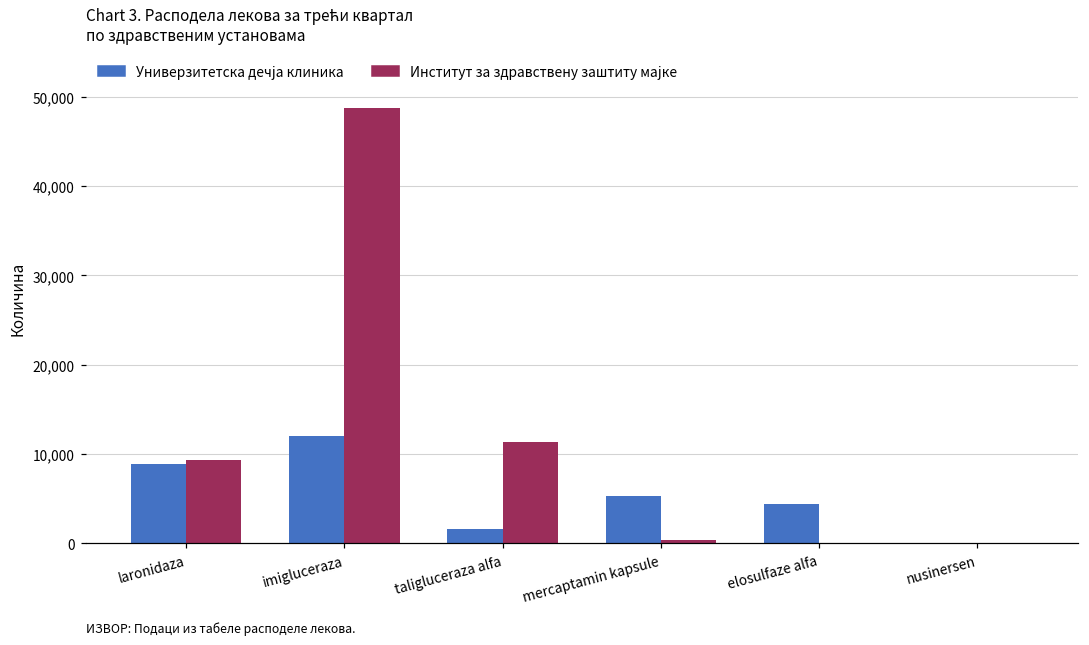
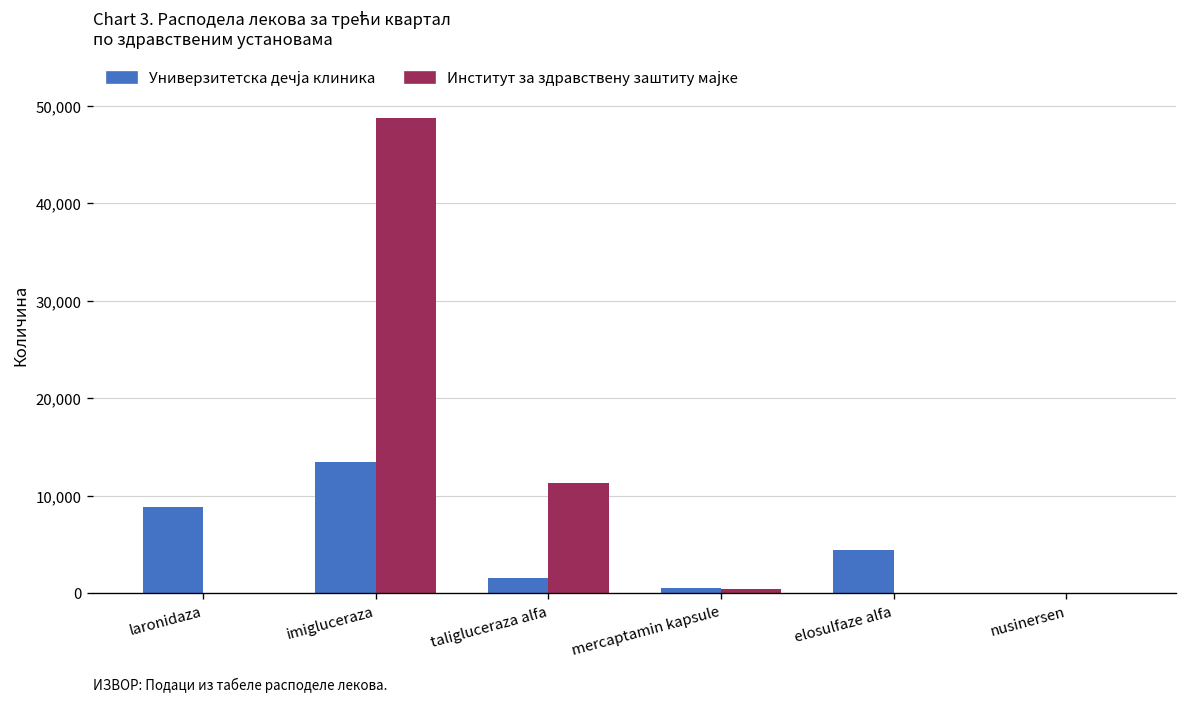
  {
    "Универзитетска дечја клиника": {
      "laronidaza": "9,000",
-     "imigluceraza": "12,000",
+     "imigluceraza": "13,000",
      "taligluceraza alfa": "2,000",
-     "mercaptamin kapsule": "5,000",
+     "mercaptamin kapsule": "1,000",
      "elosulfaze alfa": "4,000"
    },
    "Институт за здравствену заштиту мајке": {
-     "laronidaza": "9,000",
+     "laronidaza": "0",
      "imigluceraza": "49,000",
      "taligluceraza alfa": "11,000",
      "mercaptamin kapsule": "0"
    }
  }
